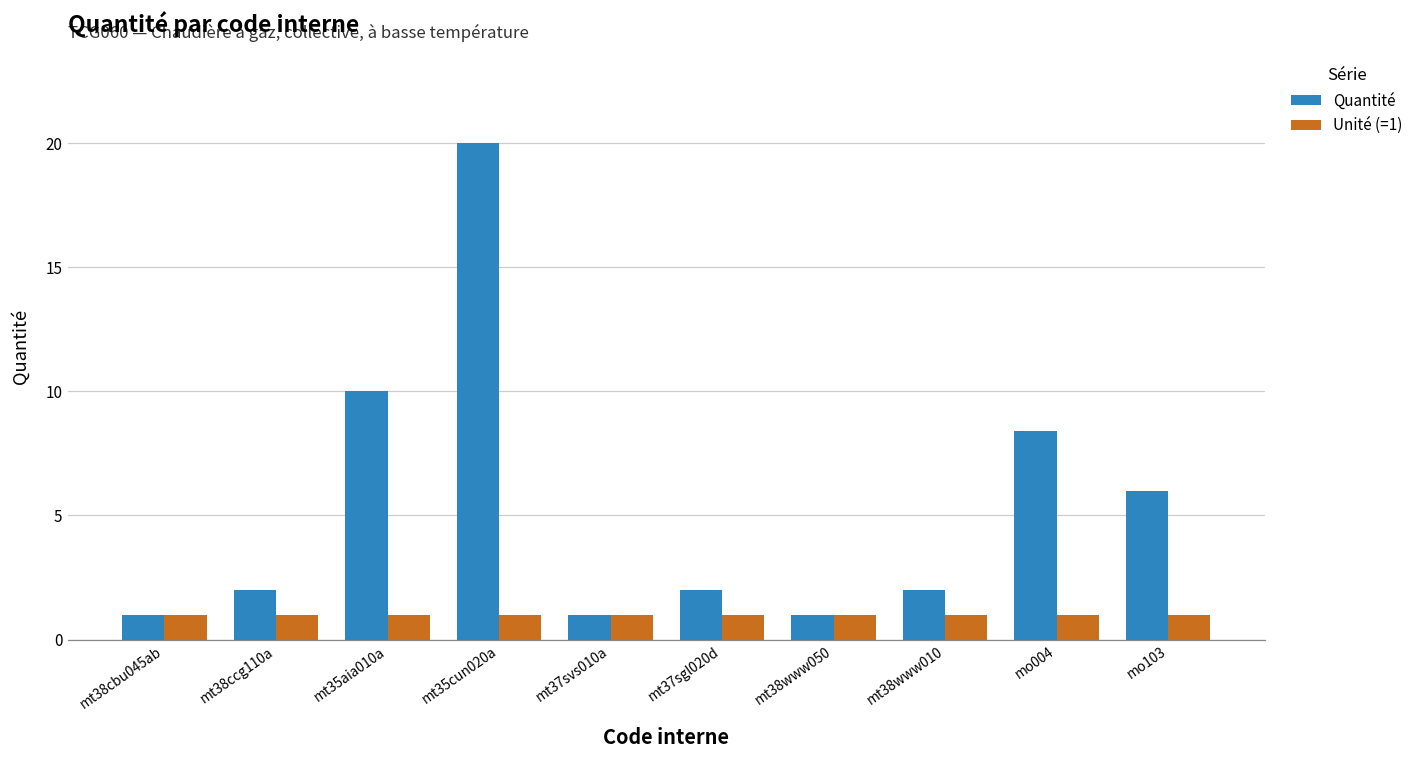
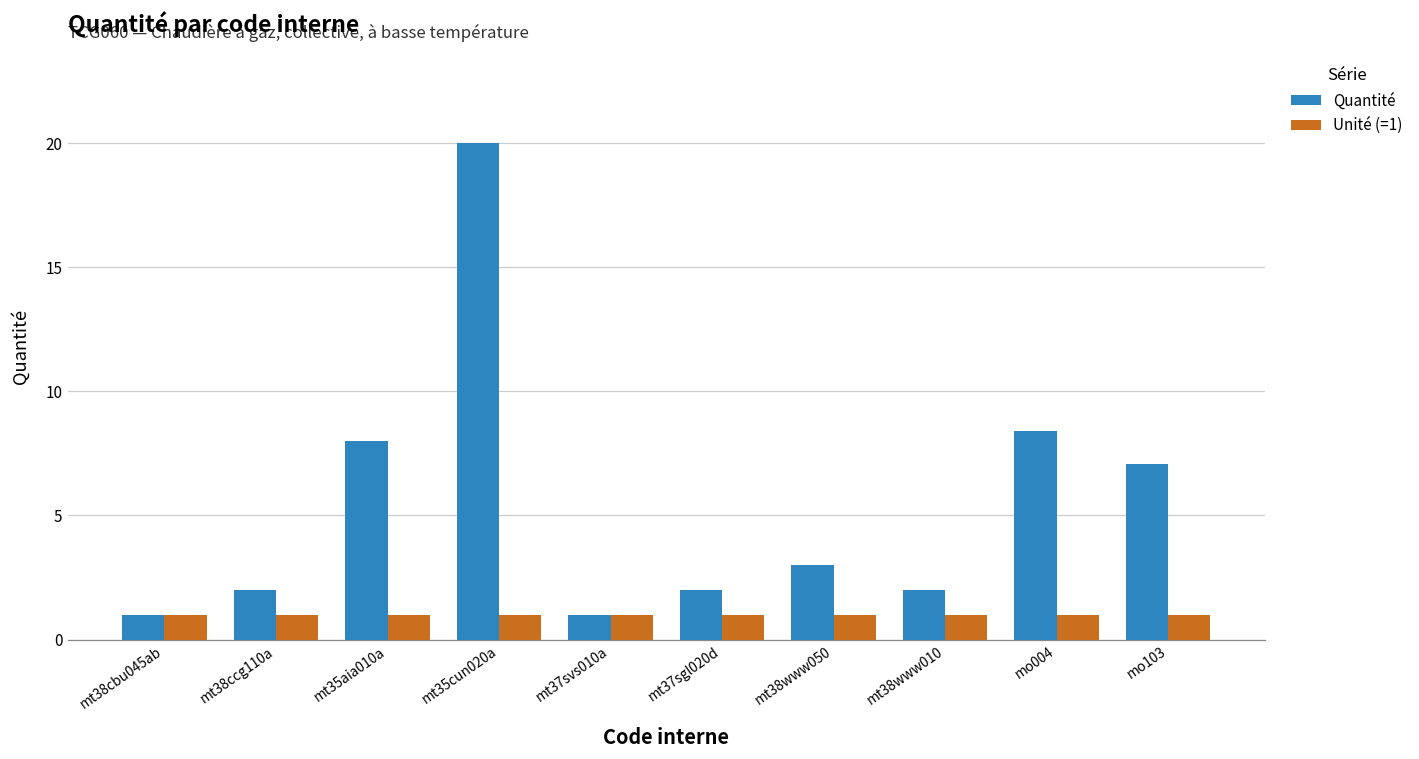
  {
    "Quantité": {
      "mt38cbu045ab": 1.0,
      "mt38ccg110a": 2.0,
-     "mt35aia010a": 10,
+     "mt35aia010a": 8,
      "mt35cun020a": 20.0,
      "mt37svs010a": 1.0,
      "mt37sgl020d": 2.0,
-     "mt38www050": 1,
+     "mt38www050": 3,
      "mt38www010": 2.0,
      "mo004": 8.4,
-     "mo103": 6.0
+     "mo103": 7.1
    },
    "Unité (=1)": {
      "mt38cbu045ab": 1.0,
      "mt38ccg110a": 1.0,
      "mt35aia010a": 1.0,
      "mt35cun020a": 1.0,
      "mt37svs010a": 1.0,
      "mt37sgl020d": 1.0,
      "mt38www050": 1.0,
      "mt38www010": 1.0,
      "mo004": 1.0,
      "mo103": 1.0
    }
  }
